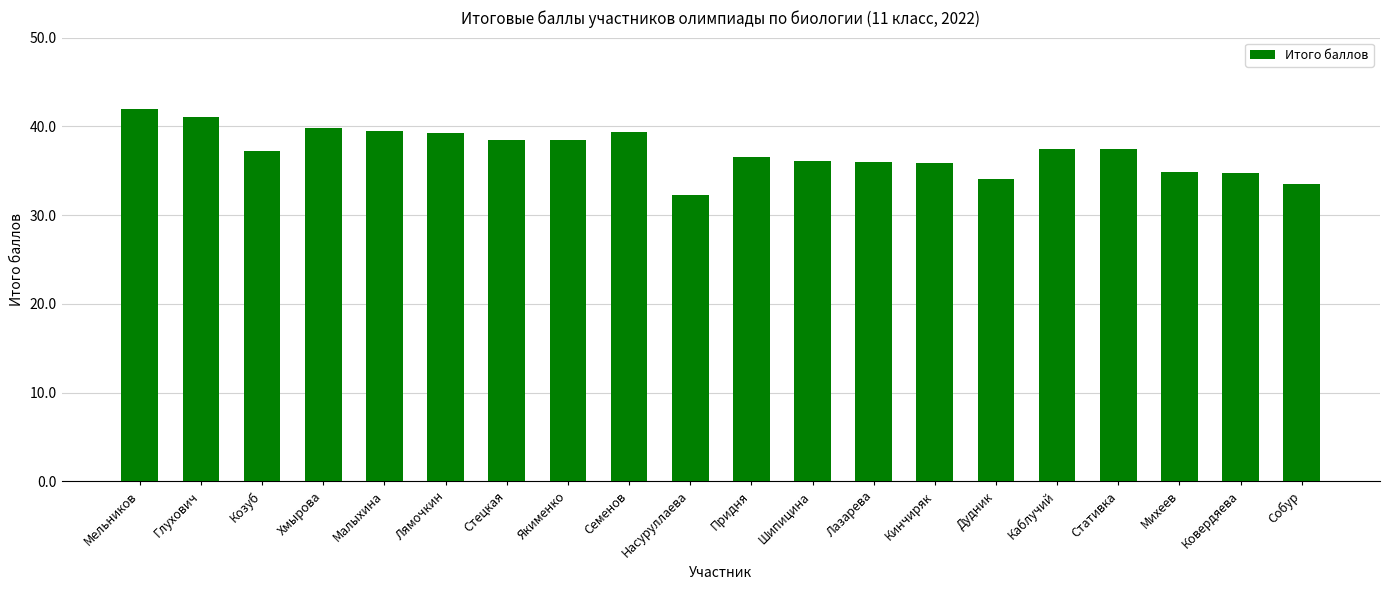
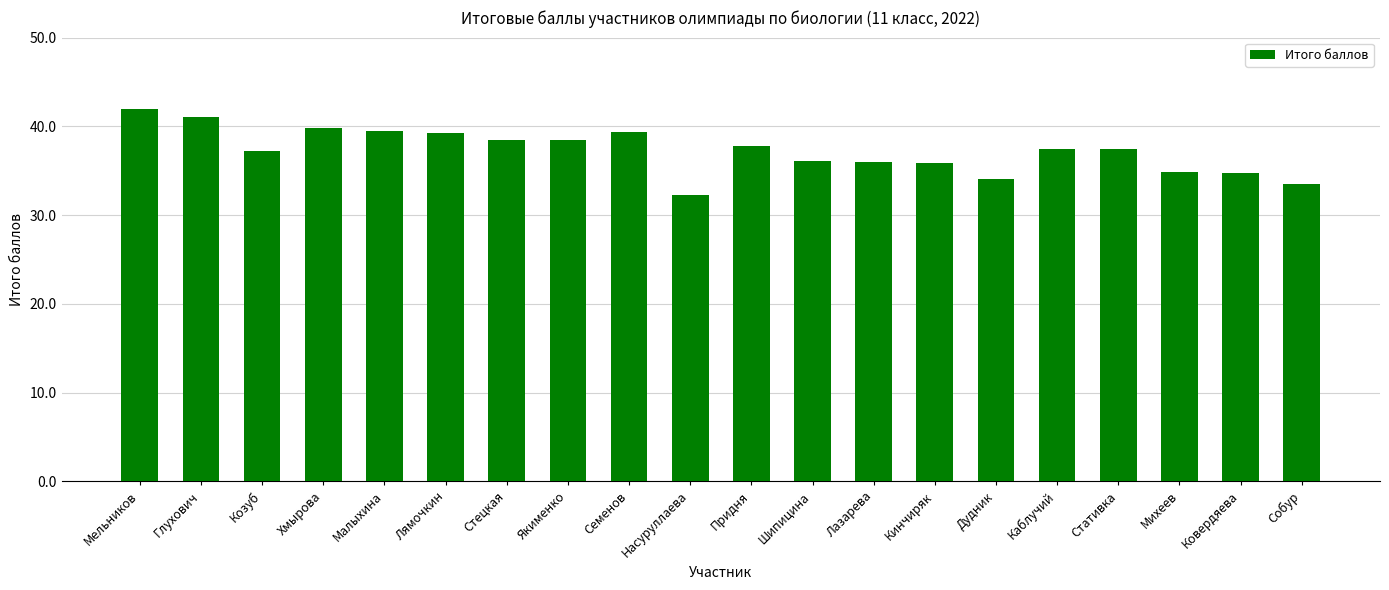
  {
    "Мельников": 42,
    "Глухович": 41,
    "Козуб": 37,
    "Хмырова": 40,
    "Малыхина": 40,
    "Лямочкин": 39,
    "Стецкая": 39,
    "Якименко": 39,
    "Семенов": 39,
    "Насуруллаева": 32,
-   "Придня": 37,
+   "Придня": 38,
    "Шипицина": 36,
    "Лазарева": 36,
    "Кинчиряк": 36,
    "Дудник": 34,
    "Каблучий": 37,
    "Стативка": 37,
    "Михеев": 35,
    "Ковердяева": 35,
    "Собур": 34
  }
